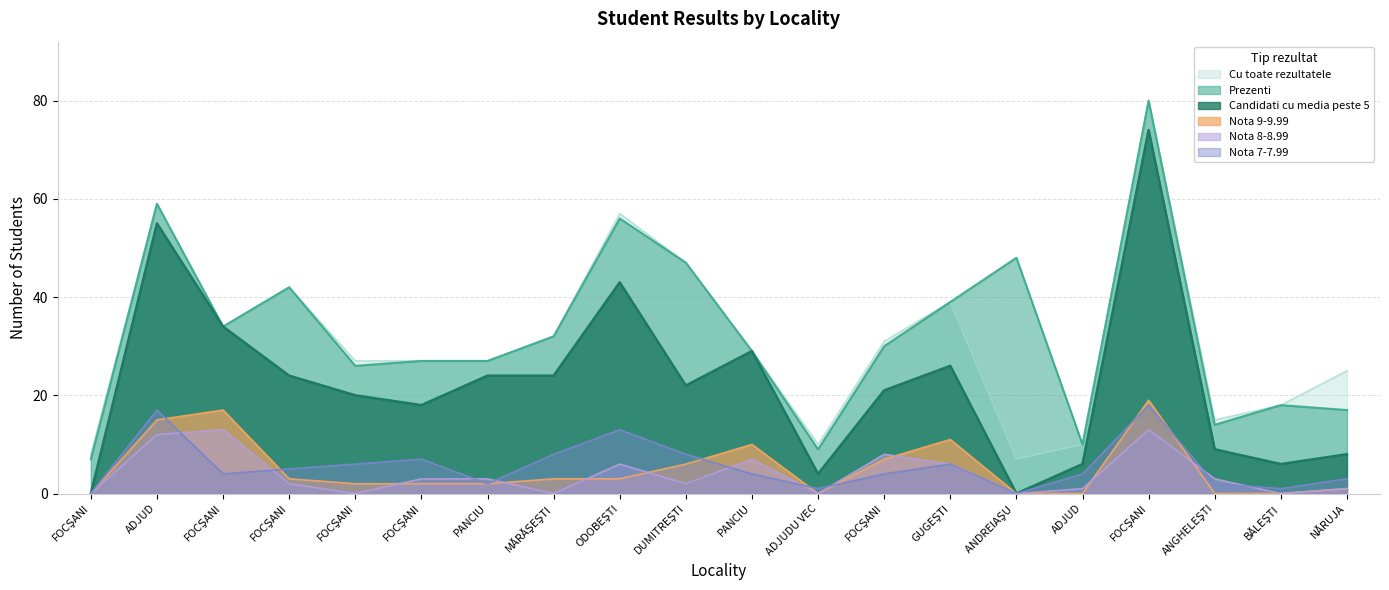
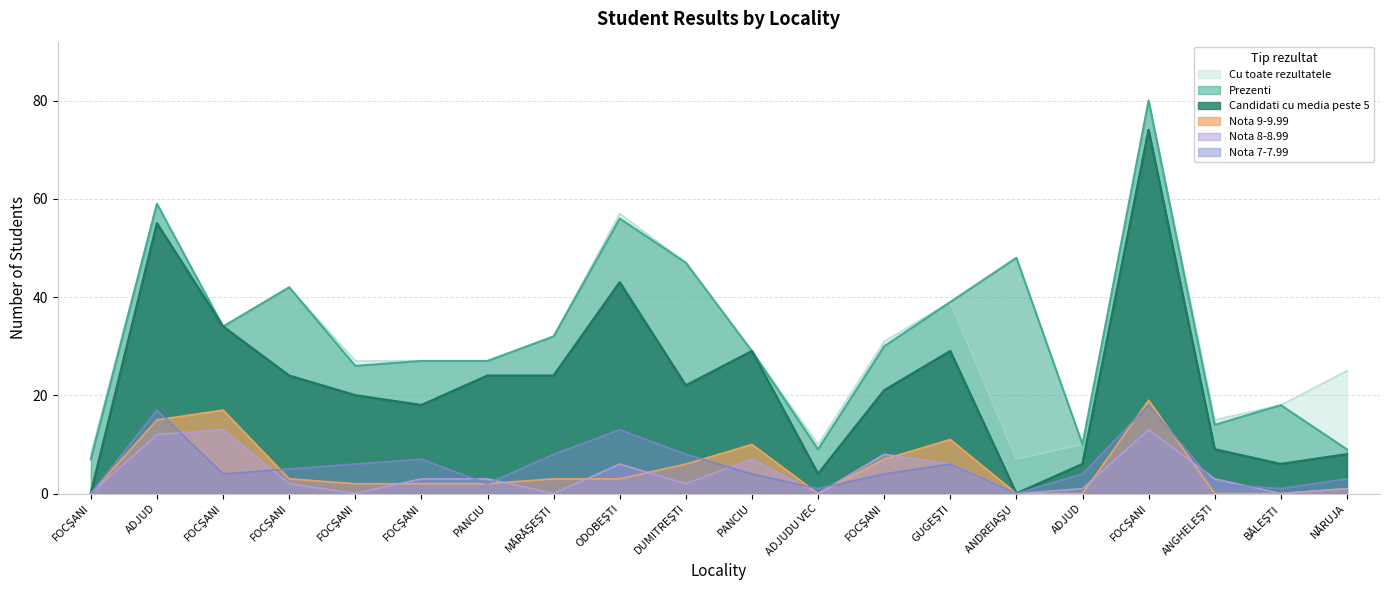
  {
    "Cu toate rezultatele": {
      "ODOBEŞTI": 57,
      "ADJUDU VEC": 10,
      "ANDREIAŞU": 7,
      "ANGHELEŞTI": 15,
      "NĂRUJA": 25
    },
    "Prezenti": {
      "ODOBEŞTI": 56,
      "ADJUDU VEC": 9,
      "ANDREIAŞU": 48,
      "ANGHELEŞTI": 14,
-     "NĂRUJA": 17
+     "NĂRUJA": 9
    },
    "Candidati cu media peste 5": {
      "MĂRĂŞEŞTI": 24,
      "ODOBEŞTI": 43,
      "DUMITREŞTI": 22,
      "ADJUDU VEC": 4,
-     "GUGEŞTI": 26,
+     "GUGEŞTI": 29,
      "ANGHELEŞTI": 9,
      "BĂLEŞTI": 6,
      "NĂRUJA": 8
    },
    "Nota 9-9.99": {
      "MĂRĂŞEŞTI": 3,
      "ODOBEŞTI": 3,
      "DUMITREŞTI": 6,
      "GUGEŞTI": 11,
      "ANGHELEŞTI": 0
    }
  }
